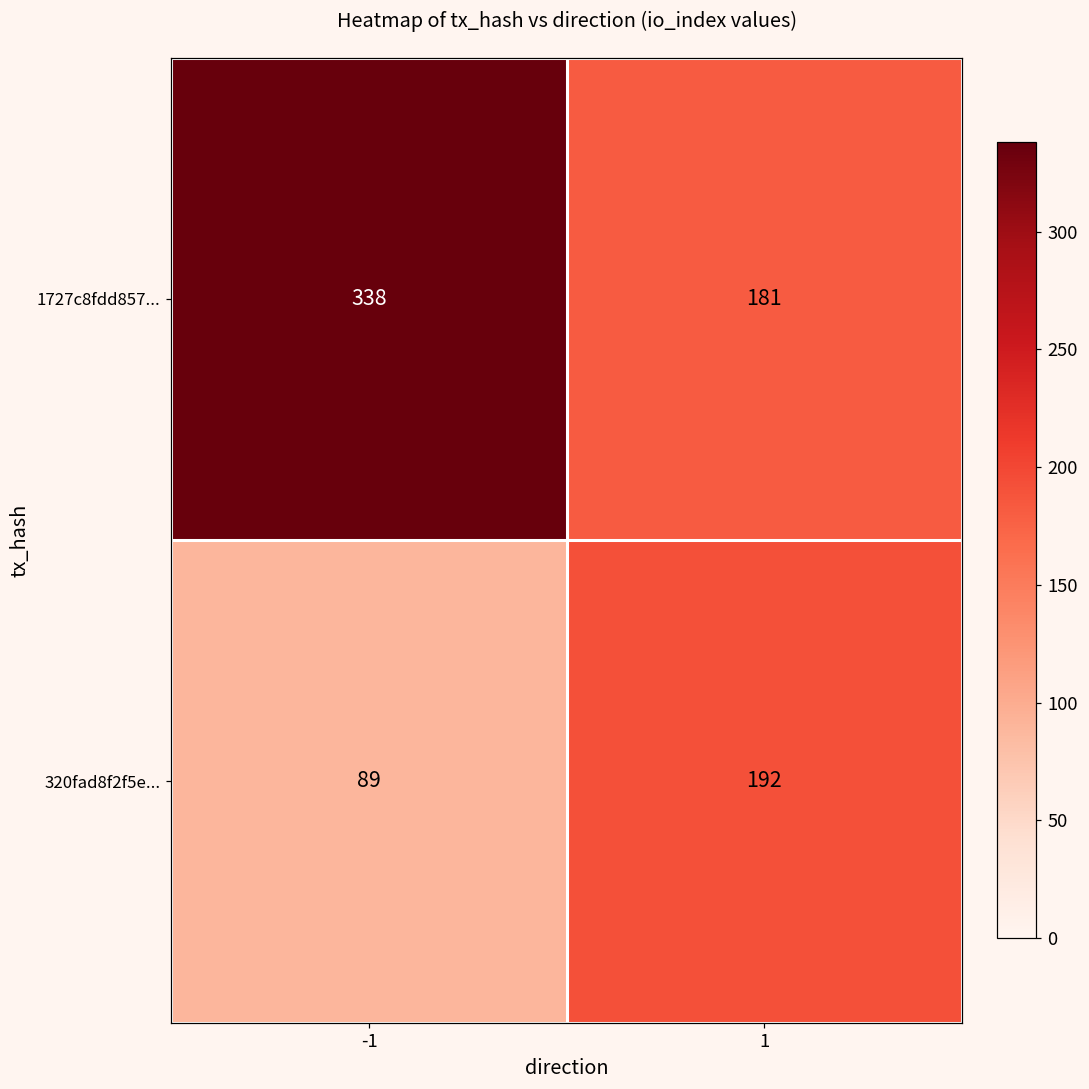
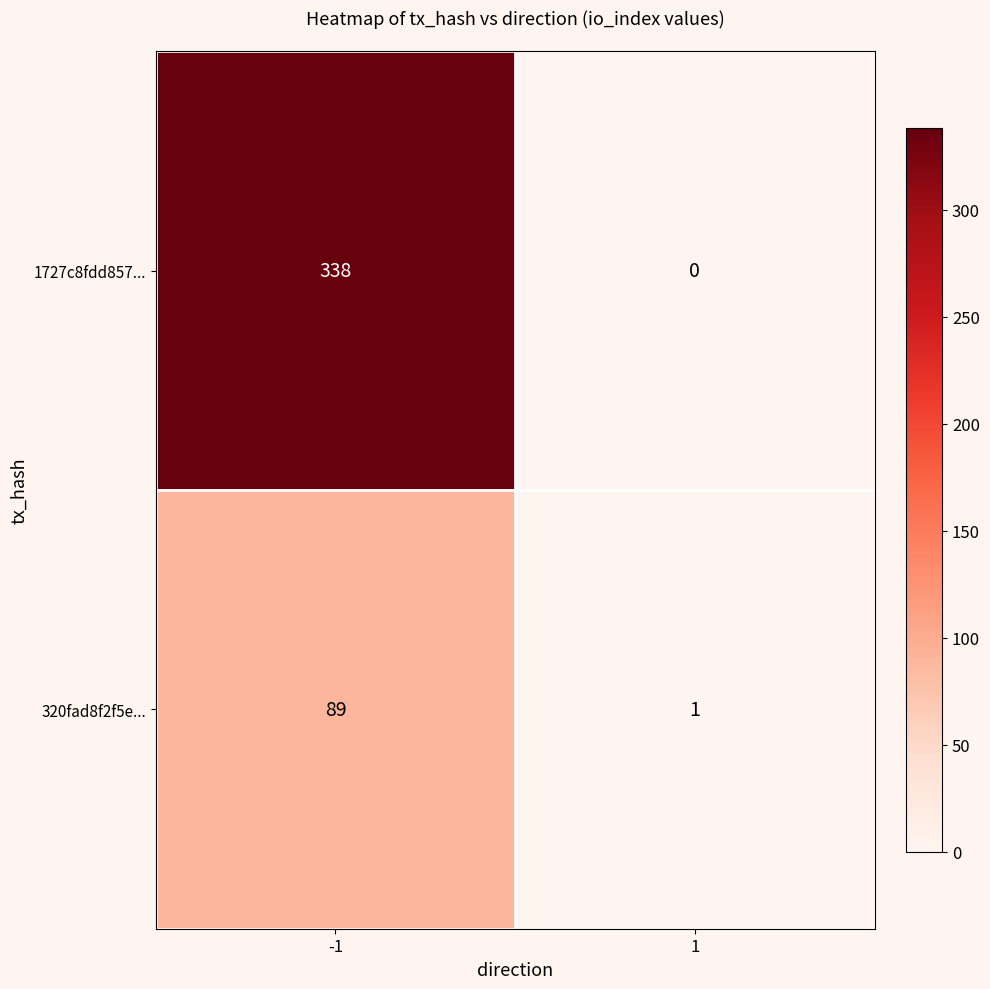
  {
    "1727c8fdd857...": {
      "-1": 338,
-     "1": 181
+     "1": 0
    },
    "320fad8f2f5e...": {
      "-1": 89,
-     "1": 192
+     "1": 1
    }
  }
